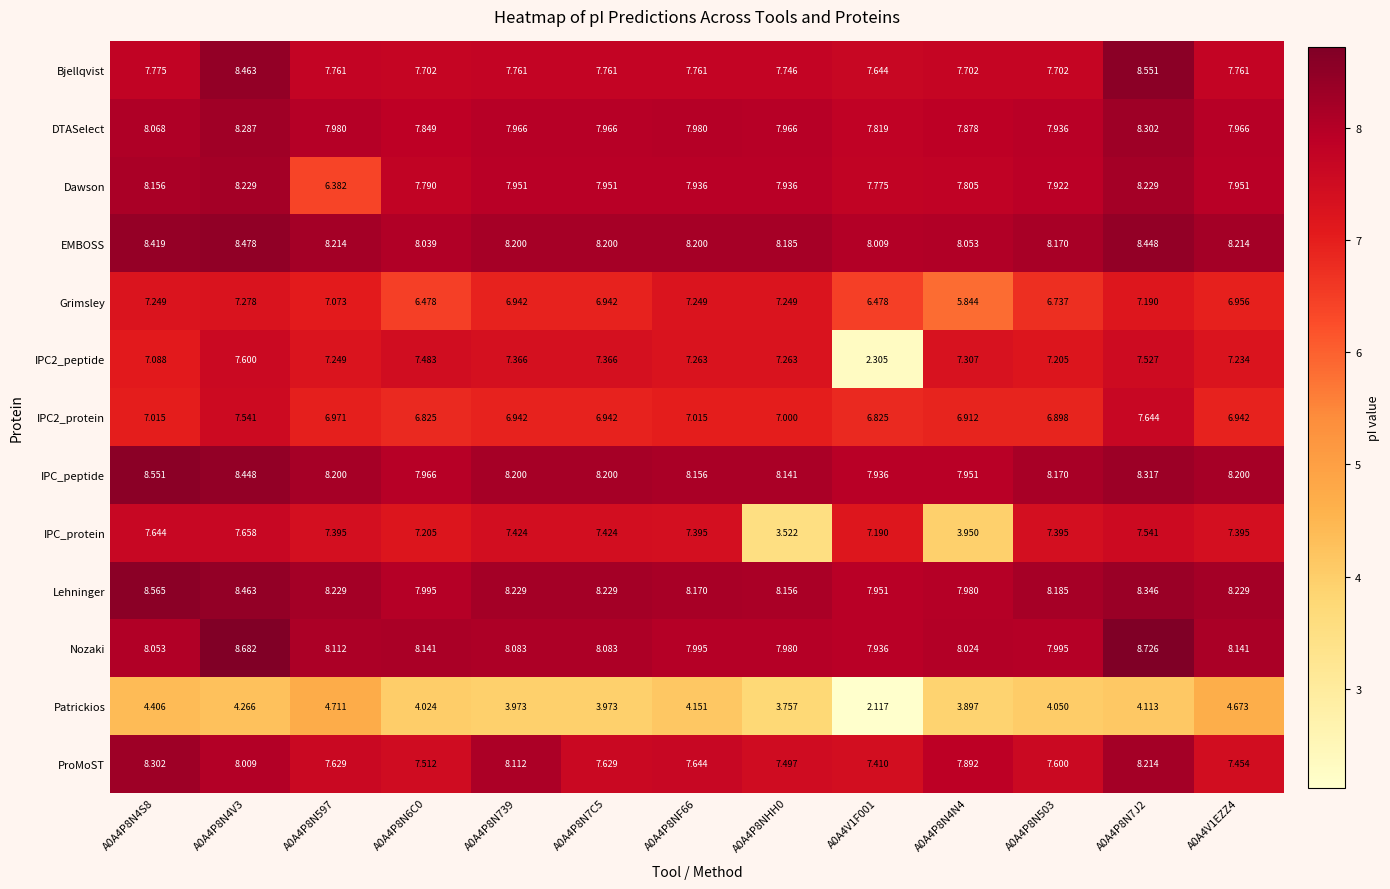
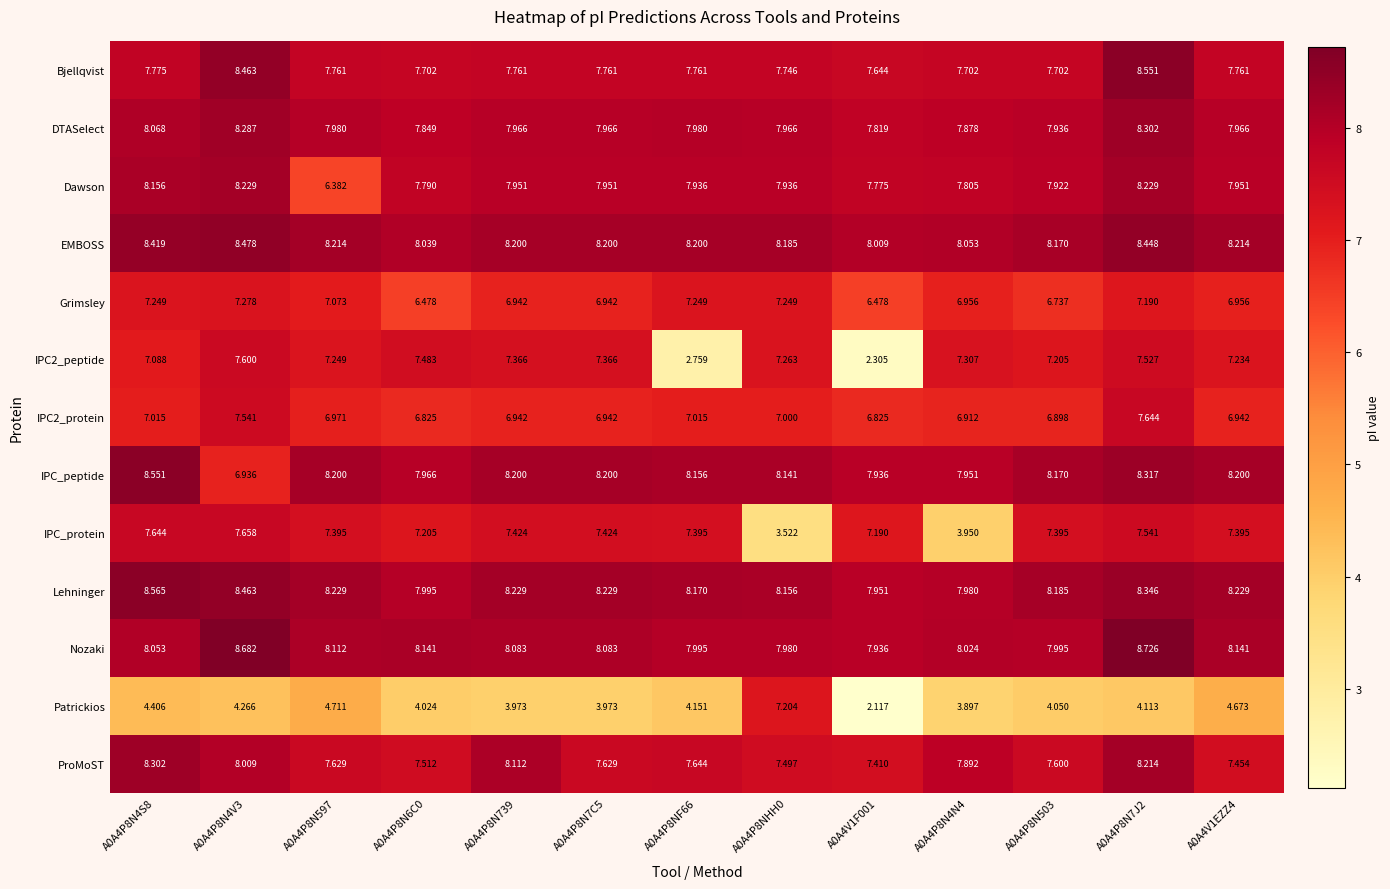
  {
    "Bjellqvist": {
      "A0A4P8N4S8": 7.775,
      "A0A4P8N4V3": 8.463,
      "A0A4P8N597": 7.761,
      "A0A4P8N6C0": 7.702,
      "A0A4P8N739": 7.761,
      "A0A4P8N7C5": 7.761,
      "A0A4P8NF66": 7.761,
      "A0A4P8NHH0": 7.746,
      "A0A4V1F001": 7.644,
      "A0A4P8N4N4": 7.702,
      "A0A4P8N503": 7.702,
      "A0A4P8N7J2": 8.551,
      "A0A4V1EZZ4": 7.761
    },
    "DTASelect": {
      "A0A4P8N4S8": 8.068,
      "A0A4P8N4V3": 8.287,
      "A0A4P8N597": 7.980,
      "A0A4P8N6C0": 7.849,
      "A0A4P8N739": 7.966,
      "A0A4P8N7C5": 7.966,
      "A0A4P8NF66": 7.980,
      "A0A4P8NHH0": 7.966,
      "A0A4V1F001": 7.819,
      "A0A4P8N4N4": 7.878,
      "A0A4P8N503": 7.936,
      "A0A4P8N7J2": 8.302,
      "A0A4V1EZZ4": 7.966
    },
    "Dawson": {
      "A0A4P8N4S8": 8.156,
      "A0A4P8N4V3": 8.229,
      "A0A4P8N597": 6.382,
      "A0A4P8N6C0": 7.790,
      "A0A4P8N739": 7.951,
      "A0A4P8N7C5": 7.951,
      "A0A4P8NF66": 7.936,
      "A0A4P8NHH0": 7.936,
      "A0A4V1F001": 7.775,
      "A0A4P8N4N4": 7.805,
      "A0A4P8N503": 7.922,
      "A0A4P8N7J2": 8.229,
      "A0A4V1EZZ4": 7.951
    },
    "EMBOSS": {
      "A0A4P8N4S8": 8.419,
      "A0A4P8N4V3": 8.478,
      "A0A4P8N597": 8.214,
      "A0A4P8N6C0": 8.039,
      "A0A4P8N739": 8.200,
      "A0A4P8N7C5": 8.200,
      "A0A4P8NF66": 8.200,
      "A0A4P8NHH0": 8.185,
      "A0A4V1F001": 8.009,
      "A0A4P8N4N4": 8.053,
      "A0A4P8N503": 8.170,
      "A0A4P8N7J2": 8.448,
      "A0A4V1EZZ4": 8.214
    },
    "Grimsley": {
      "A0A4P8N4S8": 7.249,
      "A0A4P8N4V3": 7.278,
      "A0A4P8N597": 7.073,
      "A0A4P8N6C0": 6.478,
      "A0A4P8N739": 6.942,
      "A0A4P8N7C5": 6.942,
      "A0A4P8NF66": 7.249,
      "A0A4P8NHH0": 7.249,
      "A0A4V1F001": 6.478,
-     "A0A4P8N4N4": 5.844,
+     "A0A4P8N4N4": 6.956,
      "A0A4P8N503": 6.737,
      "A0A4P8N7J2": 7.190,
      "A0A4V1EZZ4": 6.956
    },
    "IPC2_peptide": {
      "A0A4P8N4S8": 7.088,
      "A0A4P8N4V3": 7.600,
      "A0A4P8N597": 7.249,
      "A0A4P8N6C0": 7.483,
      "A0A4P8N739": 7.366,
      "A0A4P8N7C5": 7.366,
-     "A0A4P8NF66": 7.263,
+     "A0A4P8NF66": 2.759,
      "A0A4P8NHH0": 7.263,
      "A0A4V1F001": 2.305,
      "A0A4P8N4N4": 7.307,
      "A0A4P8N503": 7.205,
      "A0A4P8N7J2": 7.527,
      "A0A4V1EZZ4": 7.234
    },
    "IPC2_protein": {
      "A0A4P8N4S8": 7.015,
      "A0A4P8N4V3": 7.541,
      "A0A4P8N597": 6.971,
      "A0A4P8N6C0": 6.825,
      "A0A4P8N739": 6.942,
      "A0A4P8N7C5": 6.942,
      "A0A4P8NF66": 7.015,
      "A0A4P8NHH0": 7.000,
      "A0A4V1F001": 6.825,
      "A0A4P8N4N4": 6.912,
      "A0A4P8N503": 6.898,
      "A0A4P8N7J2": 7.644,
      "A0A4V1EZZ4": 6.942
    },
    "IPC_peptide": {
      "A0A4P8N4S8": 8.551,
-     "A0A4P8N4V3": 8.448,
+     "A0A4P8N4V3": 6.936,
      "A0A4P8N597": 8.200,
      "A0A4P8N6C0": 7.966,
      "A0A4P8N739": 8.200,
      "A0A4P8N7C5": 8.200,
      "A0A4P8NF66": 8.156,
      "A0A4P8NHH0": 8.141,
      "A0A4V1F001": 7.936,
      "A0A4P8N4N4": 7.951,
      "A0A4P8N503": 8.170,
      "A0A4P8N7J2": 8.317,
      "A0A4V1EZZ4": 8.200
    },
    "IPC_protein": {
      "A0A4P8N4S8": 7.644,
      "A0A4P8N4V3": 7.658,
      "A0A4P8N597": 7.395,
      "A0A4P8N6C0": 7.205,
      "A0A4P8N739": 7.424,
      "A0A4P8N7C5": 7.424,
      "A0A4P8NF66": 7.395,
      "A0A4P8NHH0": 3.522,
      "A0A4V1F001": 7.190,
      "A0A4P8N4N4": 3.950,
      "A0A4P8N503": 7.395,
      "A0A4P8N7J2": 7.541,
      "A0A4V1EZZ4": 7.395
    },
    "Lehninger": {
      "A0A4P8N4S8": 8.565,
      "A0A4P8N4V3": 8.463,
      "A0A4P8N597": 8.229,
      "A0A4P8N6C0": 7.995,
      "A0A4P8N739": 8.229,
      "A0A4P8N7C5": 8.229,
      "A0A4P8NF66": 8.170,
      "A0A4P8NHH0": 8.156,
      "A0A4V1F001": 7.951,
      "A0A4P8N4N4": 7.980,
      "A0A4P8N503": 8.185,
      "A0A4P8N7J2": 8.346,
      "A0A4V1EZZ4": 8.229
    },
    "Nozaki": {
      "A0A4P8N4S8": 8.053,
      "A0A4P8N4V3": 8.682,
      "A0A4P8N597": 8.112,
      "A0A4P8N6C0": 8.141,
      "A0A4P8N739": 8.083,
      "A0A4P8N7C5": 8.083,
      "A0A4P8NF66": 7.995,
      "A0A4P8NHH0": 7.980,
      "A0A4V1F001": 7.936,
      "A0A4P8N4N4": 8.024,
      "A0A4P8N503": 7.995,
      "A0A4P8N7J2": 8.726,
      "A0A4V1EZZ4": 8.141
    },
    "Patrickios": {
      "A0A4P8N4S8": 4.406,
      "A0A4P8N4V3": 4.266,
      "A0A4P8N597": 4.711,
      "A0A4P8N6C0": 4.024,
      "A0A4P8N739": 3.973,
      "A0A4P8N7C5": 3.973,
      "A0A4P8NF66": 4.151,
-     "A0A4P8NHH0": 3.757,
+     "A0A4P8NHH0": 7.204,
      "A0A4V1F001": 2.117,
      "A0A4P8N4N4": 3.897,
      "A0A4P8N503": 4.050,
      "A0A4P8N7J2": 4.113,
      "A0A4V1EZZ4": 4.673
    },
    "ProMoST": {
      "A0A4P8N4S8": 8.302,
      "A0A4P8N4V3": 8.009,
      "A0A4P8N597": 7.629,
      "A0A4P8N6C0": 7.512,
      "A0A4P8N739": 8.112,
      "A0A4P8N7C5": 7.629,
      "A0A4P8NF66": 7.644,
      "A0A4P8NHH0": 7.497,
      "A0A4V1F001": 7.410,
      "A0A4P8N4N4": 7.892,
      "A0A4P8N503": 7.600,
      "A0A4P8N7J2": 8.214,
      "A0A4V1EZZ4": 7.454
    }
  }
